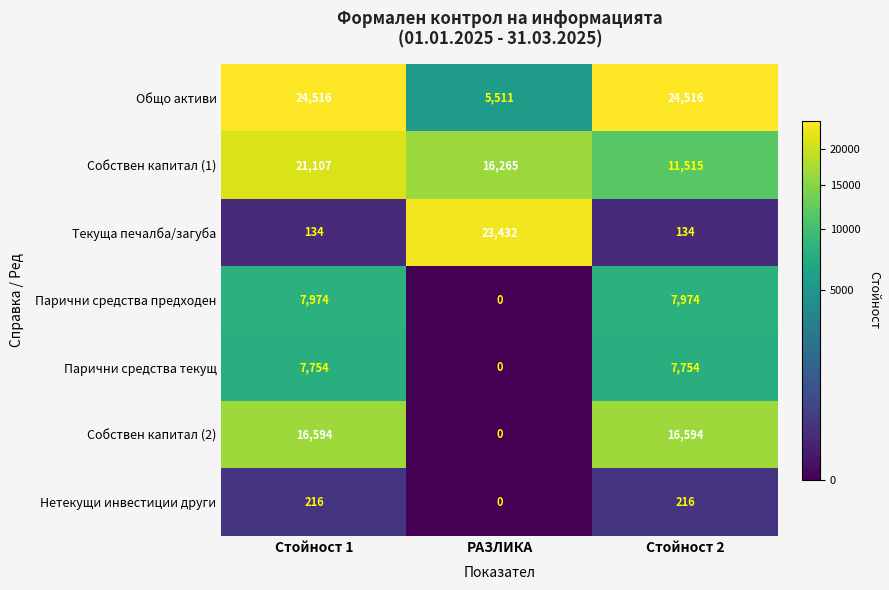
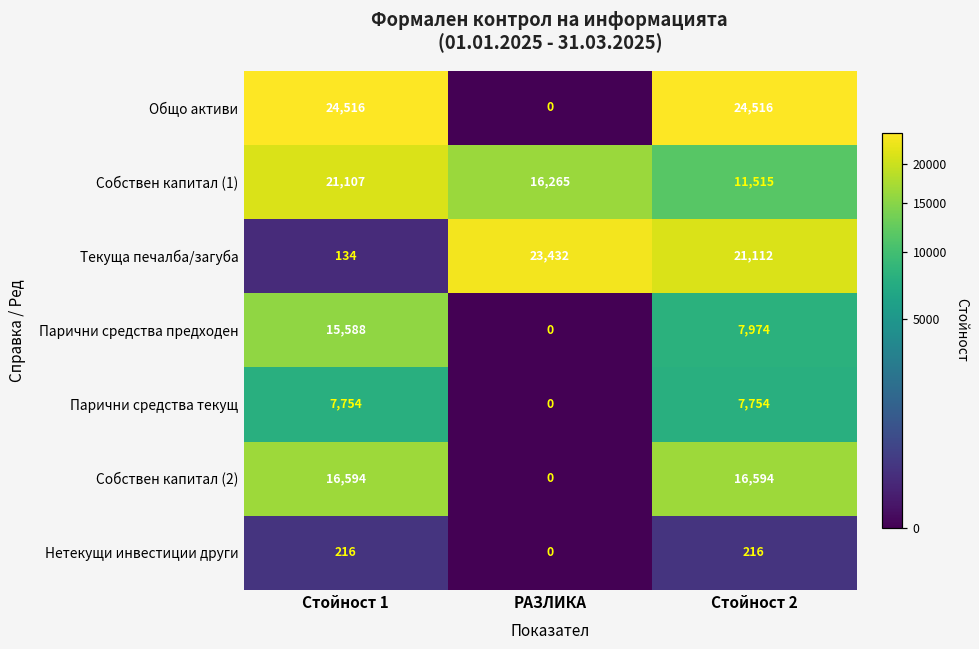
  {
    "Общо активи": {
      "Стойност 1": "24,516",
-     "РАЗЛИКА": "5,511",
+     "РАЗЛИКА": "0",
      "Стойност 2": "24,516"
    },
    "Собствен капитал (1)": {
      "Стойност 1": "21,107",
      "РАЗЛИКА": "16,265",
      "Стойност 2": "11,515"
    },
    "Текуща печалба/загуба": {
      "Стойност 1": "134",
      "РАЗЛИКА": "23,432",
-     "Стойност 2": "134"
+     "Стойност 2": "21,112"
    },
    "Парични средства предходен": {
-     "Стойност 1": "7,974",
+     "Стойност 1": "15,588",
      "РАЗЛИКА": "0",
      "Стойност 2": "7,974"
    },
    "Парични средства текущ": {
      "Стойност 1": "7,754",
      "РАЗЛИКА": "0",
      "Стойност 2": "7,754"
    },
    "Собствен капитал (2)": {
      "Стойност 1": "16,594",
      "РАЗЛИКА": "0",
      "Стойност 2": "16,594"
    },
    "Нетекущи инвестиции други": {
      "Стойност 1": "216",
      "РАЗЛИКА": "0",
      "Стойност 2": "216"
    }
  }
